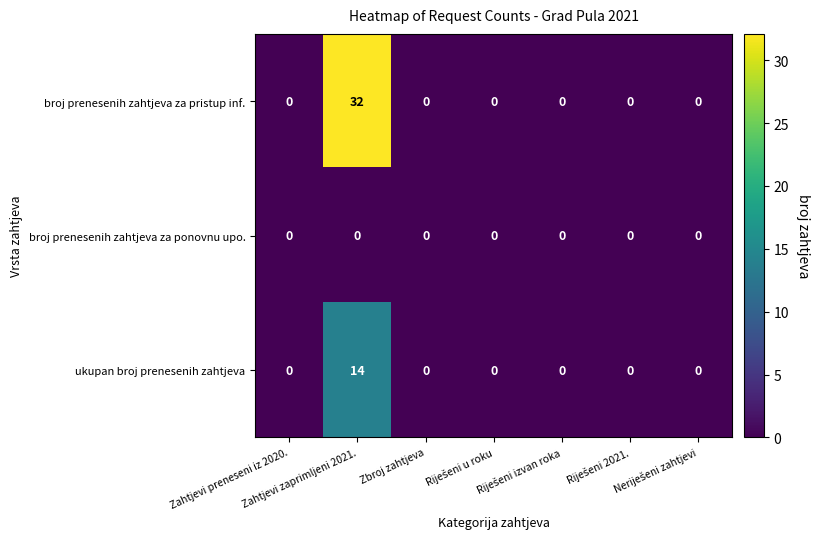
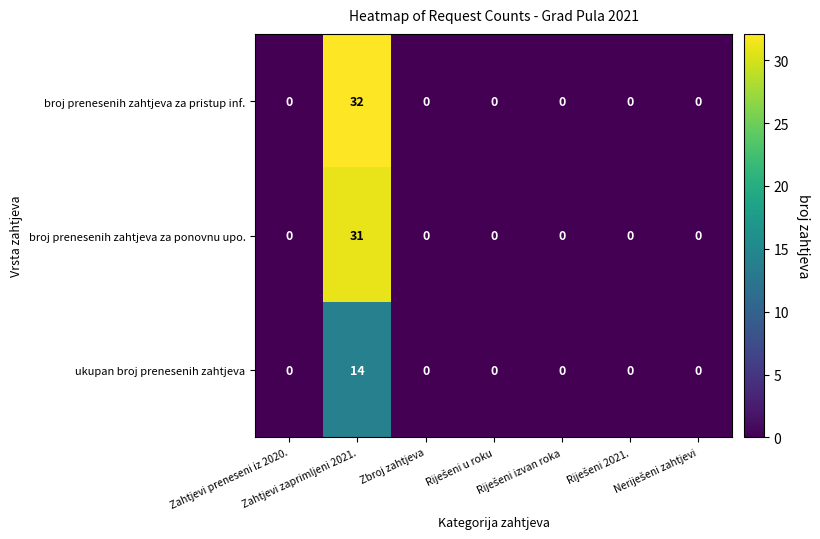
  {
    "broj prenesenih zahtjeva za pristup inf.": {
      "Zahtjevi preneseni iz 2020.": 0,
      "Zahtjevi zaprimljeni 2021.": 32,
      "Zbroj zahtjeva": 0,
      "Riješeni u roku": 0,
      "Riješeni izvan roka": 0,
      "Riješeni 2021.": 0,
      "Neriješeni zahtjevi": 0
    },
    "broj prenesenih zahtjeva za ponovnu upo.": {
      "Zahtjevi preneseni iz 2020.": 0,
-     "Zahtjevi zaprimljeni 2021.": 0,
+     "Zahtjevi zaprimljeni 2021.": 31,
      "Zbroj zahtjeva": 0,
      "Riješeni u roku": 0,
      "Riješeni izvan roka": 0,
      "Riješeni 2021.": 0,
      "Neriješeni zahtjevi": 0
    },
    "ukupan broj prenesenih zahtjeva": {
      "Zahtjevi preneseni iz 2020.": 0,
      "Zahtjevi zaprimljeni 2021.": 14,
      "Zbroj zahtjeva": 0,
      "Riješeni u roku": 0,
      "Riješeni izvan roka": 0,
      "Riješeni 2021.": 0,
      "Neriješeni zahtjevi": 0
    }
  }
